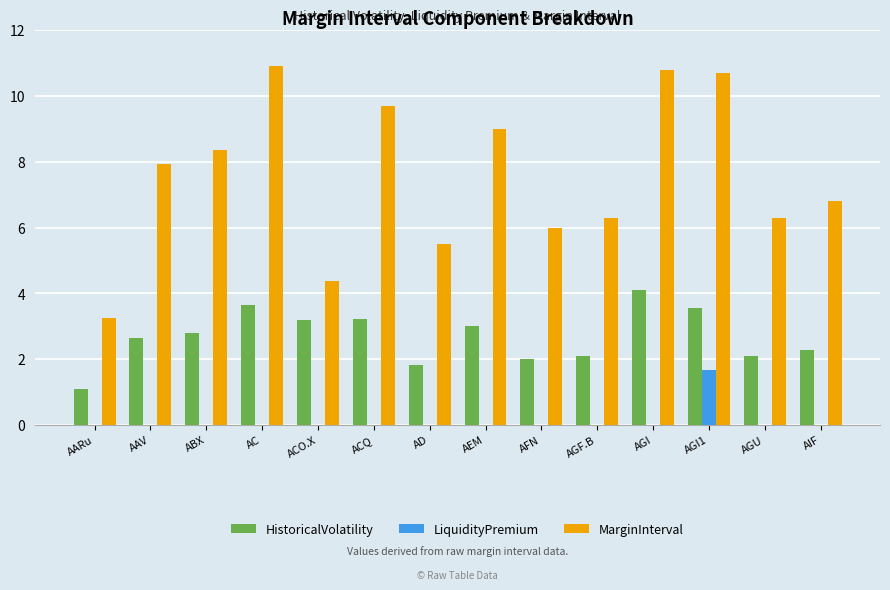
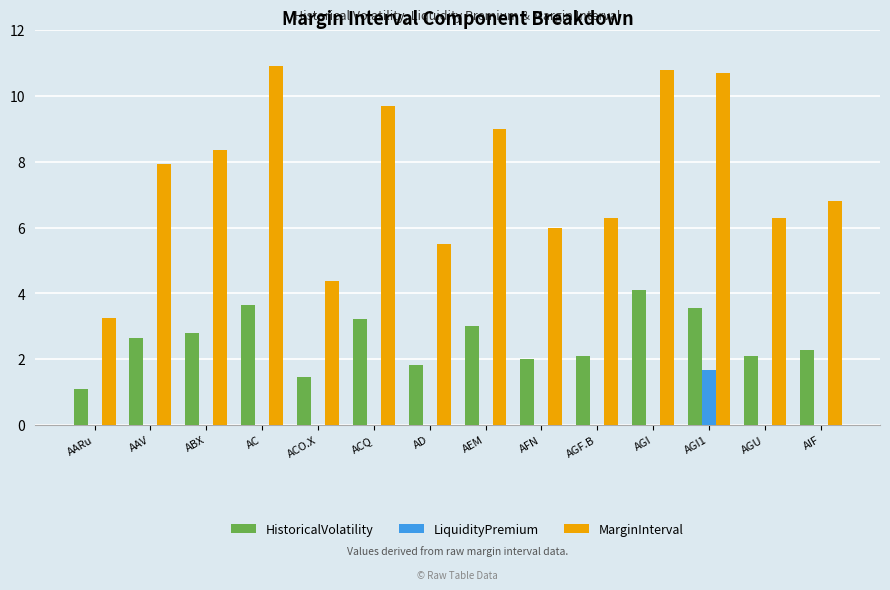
  {
    "HistoricalVolatility": {
      "AARu": 1.1,
      "AAV": 2.6,
      "ABX": 2.8,
      "AC": 3.6,
-     "ACO.X": 3.2,
+     "ACO.X": 1.5,
      "ACQ": 3.2,
      "AD": 1.8,
      "AEM": 3.0,
      "AFN": 2.0,
      "AGF.B": 2.1,
      "AGI": 4.1,
      "AGI1": 3.6,
      "AGU": 2.1,
      "AIF": 2.3
    },
    "LiquidityPremium": {
      "AARu": 0.0,
      "AAV": 0.0,
      "ABX": 0.0,
      "AC": 0.0,
      "ACO.X": 0.0,
      "ACQ": 0.0,
      "AD": 0.0,
      "AEM": 0.0,
      "AFN": 0.0,
      "AGF.B": 0.0,
      "AGI": 0.0,
      "AGI1": 1.7,
      "AGU": 0.0,
      "AIF": 0.0
    },
    "MarginInterval": {
      "AARu": 3.2,
      "AAV": 7.9,
      "ABX": 8.3,
      "AC": 10.9,
      "ACO.X": 4.4,
      "ACQ": 9.7,
      "AD": 5.5,
      "AEM": 9.0,
      "AFN": 6.0,
      "AGF.B": 6.3,
      "AGI": 10.8,
      "AGI1": 10.7,
      "AGU": 6.3,
      "AIF": 6.8
    }
  }
